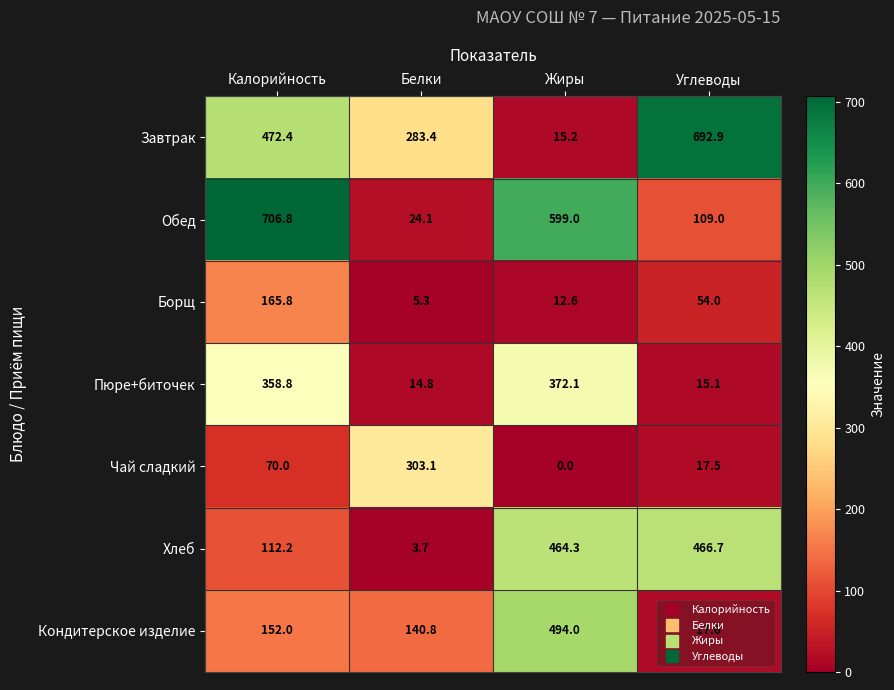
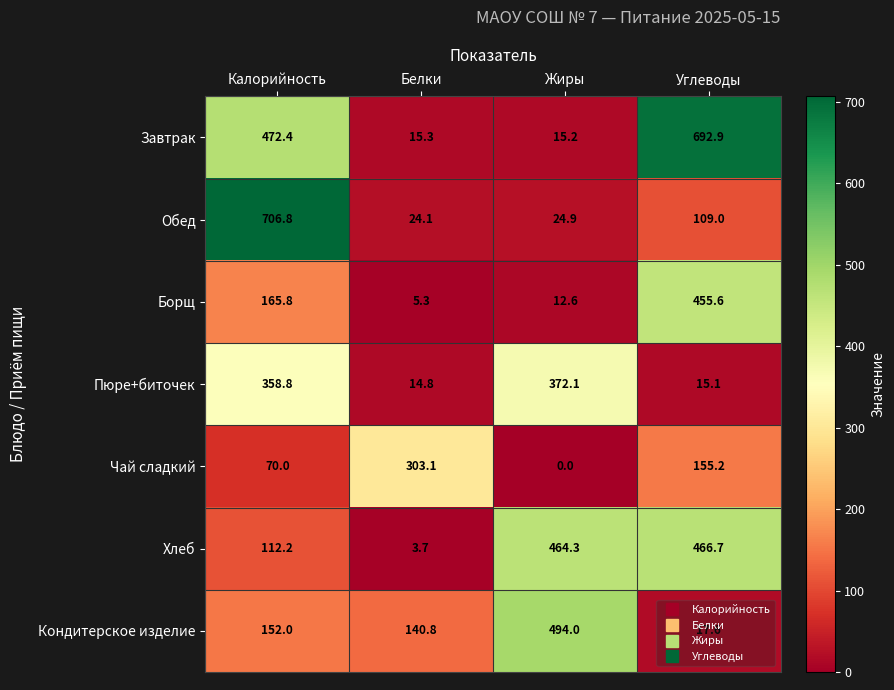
  {
    "Завтрак": {
      "Калорийность": 472.4,
-     "Белки": 283.4,
+     "Белки": 15.3,
      "Жиры": 15.2,
      "Углеводы": 692.9
    },
    "Обед": {
      "Калорийность": 706.8,
      "Белки": 24.1,
-     "Жиры": 599.0,
+     "Жиры": 24.9,
      "Углеводы": 109.0
    },
    "Борщ": {
      "Калорийность": 165.8,
      "Белки": 5.3,
      "Жиры": 12.6,
-     "Углеводы": 54.0
+     "Углеводы": 455.6
    },
    "Пюре+биточек": {
      "Калорийность": 358.8,
      "Белки": 14.8,
      "Жиры": 372.1,
      "Углеводы": 15.1
    },
    "Чай сладкий": {
      "Калорийность": 70.0,
      "Белки": 303.1,
      "Жиры": 0.0,
-     "Углеводы": 17.5
+     "Углеводы": 155.2
    },
    "Хлеб": {
      "Калорийность": 112.2,
      "Белки": 3.7,
      "Жиры": 464.3,
      "Углеводы": 466.7
    },
    "Кондитерское изделие": {
      "Калорийность": 152.0,
      "Белки": 140.8,
      "Жиры": 494.0
    }
  }
